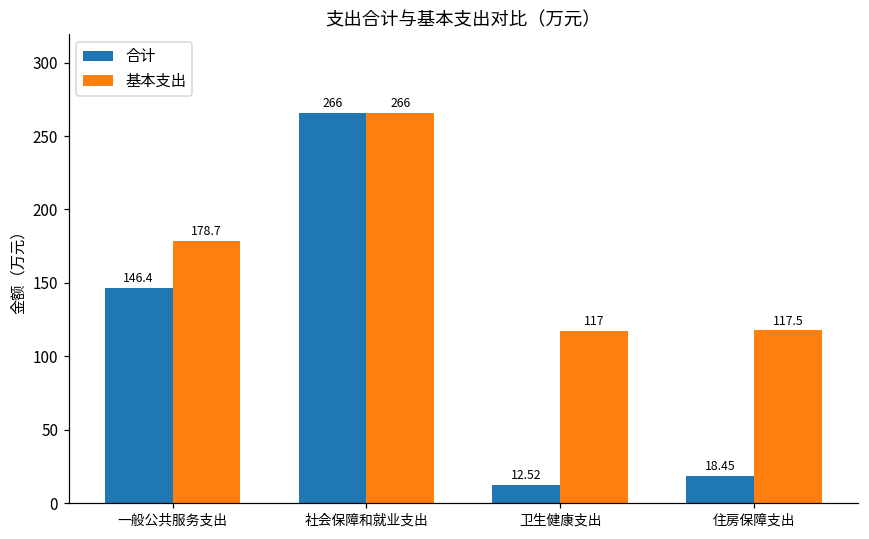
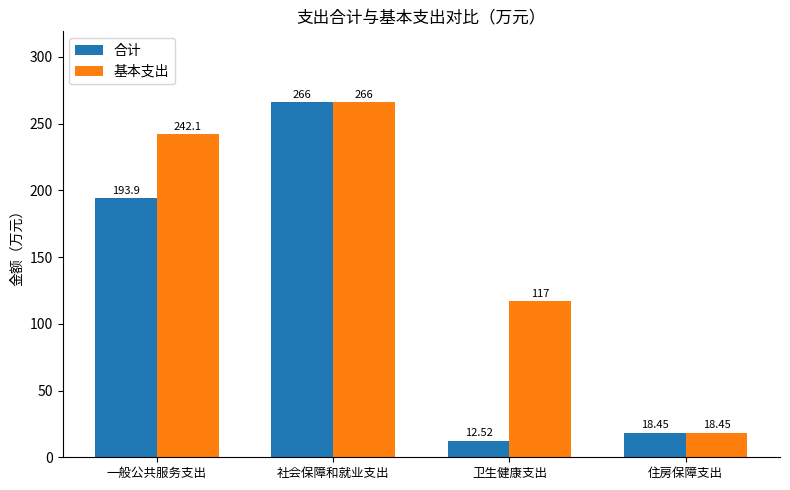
  {
    "合计": {
-     "一般公共服务支出": 146.4,
+     "一般公共服务支出": 193.9,
      "社会保障和就业支出": 266,
      "卫生健康支出": 12.52,
      "住房保障支出": 18.45
    },
    "基本支出": {
-     "一般公共服务支出": 178.7,
+     "一般公共服务支出": 242.1,
      "社会保障和就业支出": 266,
      "卫生健康支出": 117,
-     "住房保障支出": 117.5
+     "住房保障支出": 18.45
    }
  }
